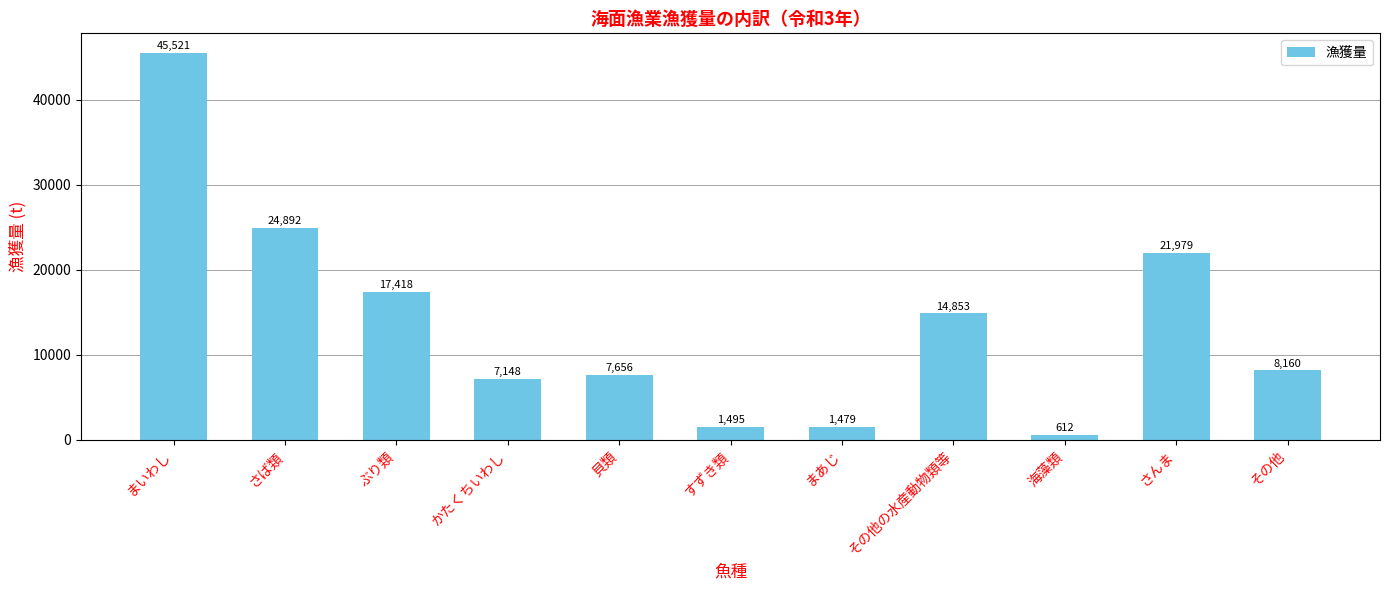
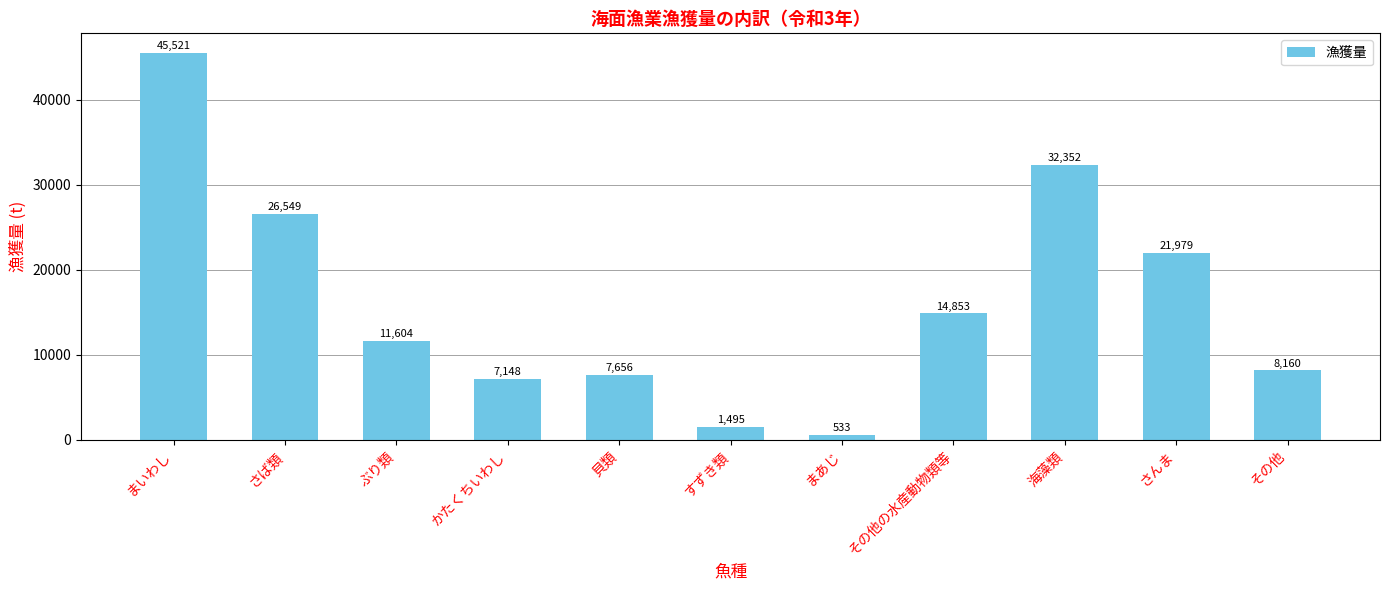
  {
    "まいわし": "45,521",
-   "さば類": "24,892",
-   "ぶり類": "17,418",
+   "さば類": "26,549",
+   "ぶり類": "11,604",
    "かたくちいわし": "7,148",
    "貝類": "7,656",
    "すずき類": "1,495",
-   "まあじ": "1,479",
+   "まあじ": "533",
    "その他の水産動物類等": "14,853",
-   "海藻類": "612",
+   "海藻類": "32,352",
    "さんま": "21,979",
    "その他": "8,160"
  }
